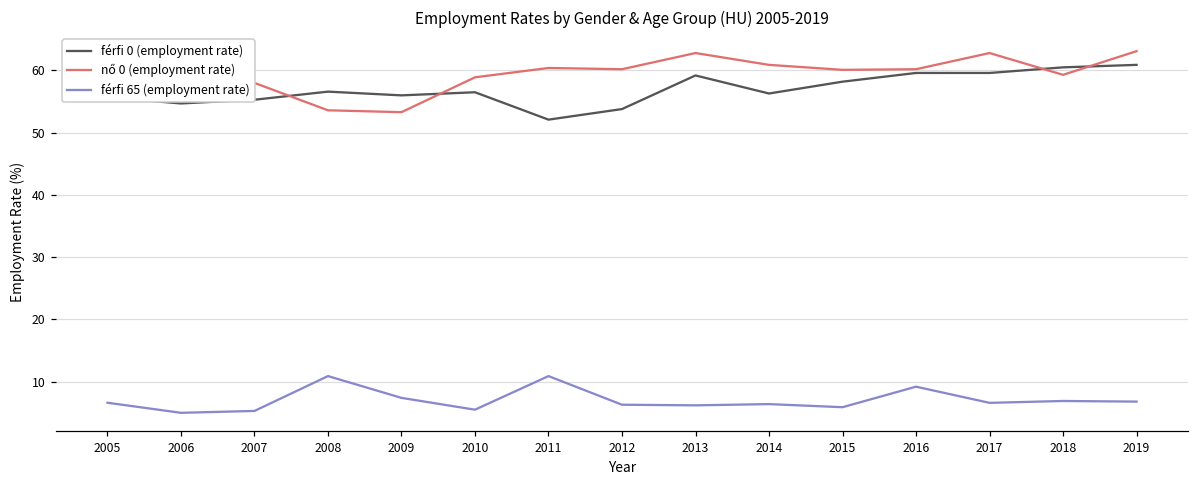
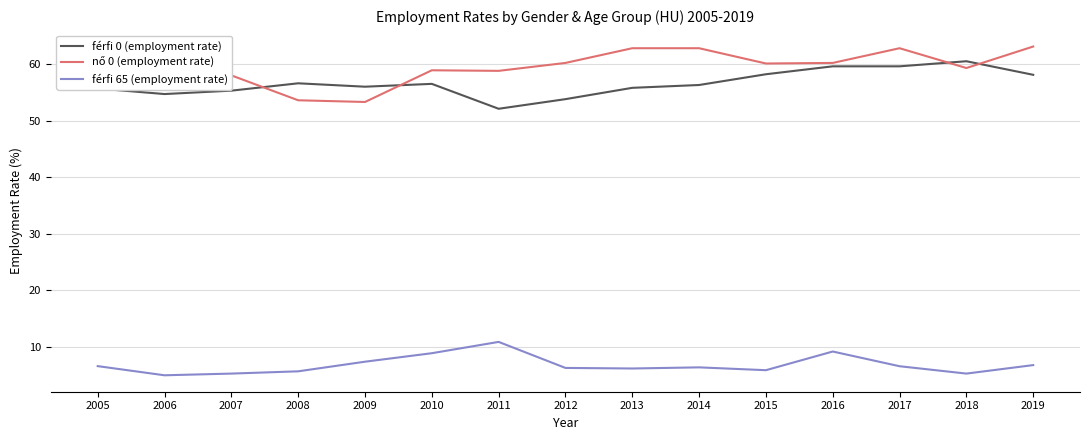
  {
    "férfi 0 (employment rate)": {
      "2006": 55,
      "2007": 55,
      "2008": 57,
      "2009": 56,
      "2010": 57,
      "2011": 52,
      "2012": 54,
-     "2013": 59,
+     "2013": 56,
      "2014": 56,
      "2015": 58,
      "2016": 60,
      "2017": 60,
      "2018": 61,
-     "2019": 61
+     "2019": 58
    },
    "nő 0 (employment rate)": {
      "2008": 54,
      "2009": 53,
      "2010": 59,
-     "2011": 60,
+     "2011": 59,
      "2012": 60,
      "2013": 63,
-     "2014": 61,
+     "2014": 63,
      "2015": 60,
      "2016": 60,
      "2017": 63,
      "2018": 59,
      "2019": 63
    },
    "férfi 65 (employment rate)": {
      "2005": 7,
      "2006": 5,
      "2007": 5,
-     "2008": 11,
+     "2008": 6,
      "2009": 7,
-     "2010": 6,
+     "2010": 9,
      "2011": 11,
      "2012": 6,
      "2013": 6,
      "2014": 6,
      "2015": 6,
      "2016": 9,
      "2017": 7,
-     "2018": 7,
+     "2018": 5,
      "2019": 7
    }
  }
